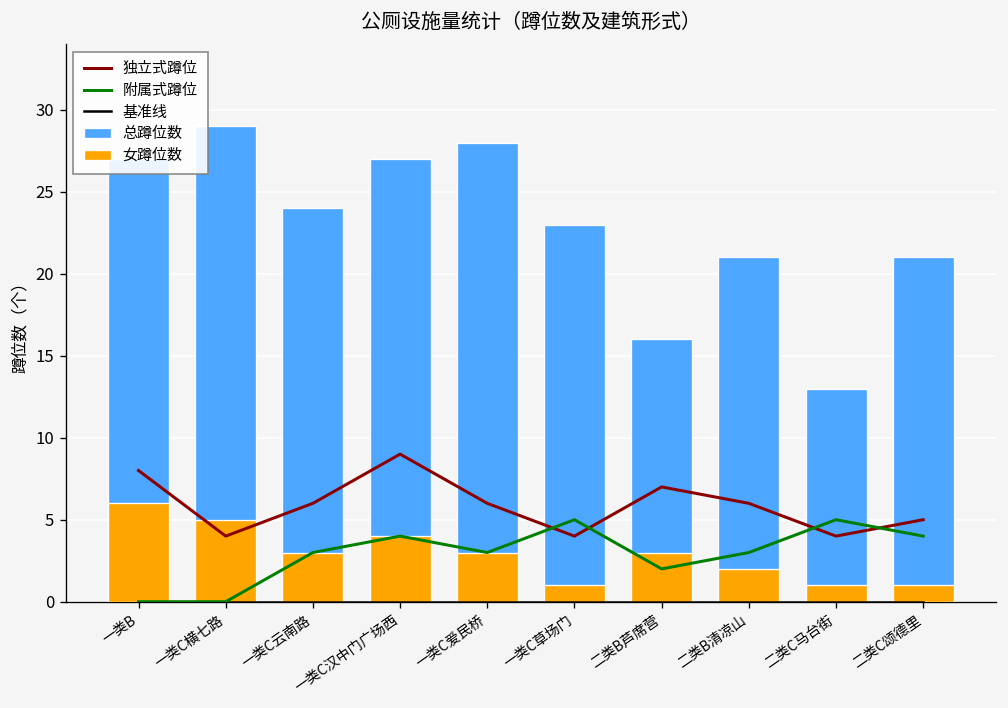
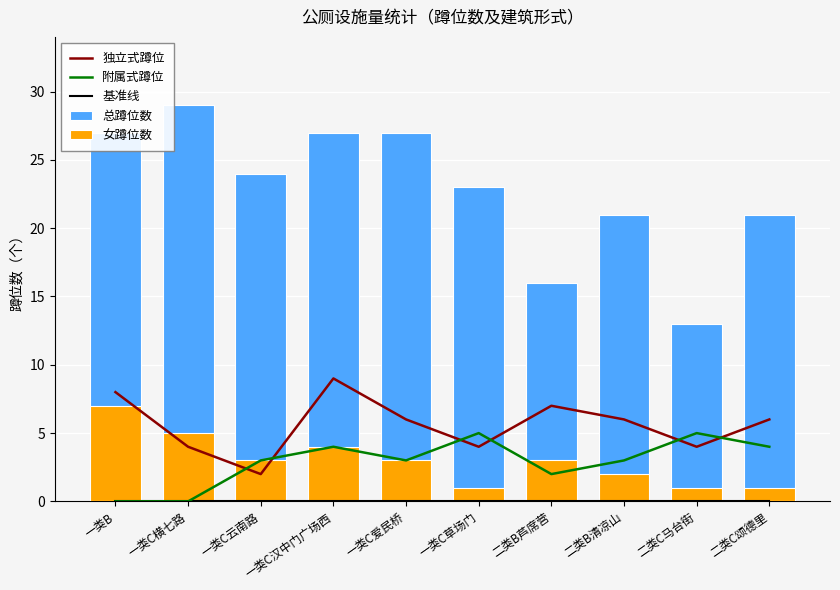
  {
    "独立式蹲位": {
      "一类B": 8,
      "一类C横七路": 4,
-     "一类C云南路": 6,
+     "一类C云南路": 2,
      "一类C汉中门广场西": 9,
      "一类C爱民桥": 6,
      "一类C草场门": 4,
      "二类B芦席营": 7,
      "二类B清凉山": 6,
      "二类C马台街": 4,
-     "二类C颂德里": 5
+     "二类C颂德里": 6
    },
    "总蹲位数": {
      "一类C横七路": 29,
      "一类C云南路": 24,
      "一类C汉中门广场西": 27,
-     "一类C爱民桥": 28,
+     "一类C爱民桥": 27,
      "一类C草场门": 23,
      "二类B芦席营": 16,
      "二类B清凉山": 21,
      "二类C马台街": 13,
      "二类C颂德里": 21
    },
    "女蹲位数": {
-     "一类B": 6
+     "一类B": 7
    },
    "附属式蹲位": {
      "一类C云南路": 3,
      "一类C汉中门广场西": 4,
      "一类C爱民桥": 3,
      "一类C草场门": 5,
      "二类B芦席营": 2,
      "二类B清凉山": 3,
      "二类C马台街": 5,
      "二类C颂德里": 4
    },
    "基准线": {
      "一类C云南路": 0,
      "一类C汉中门广场西": 0,
      "一类C爱民桥": 0,
      "一类C草场门": 0,
      "二类B芦席营": 0,
      "二类B清凉山": 0,
      "二类C马台街": 0,
      "二类C颂德里": 0
    }
  }
